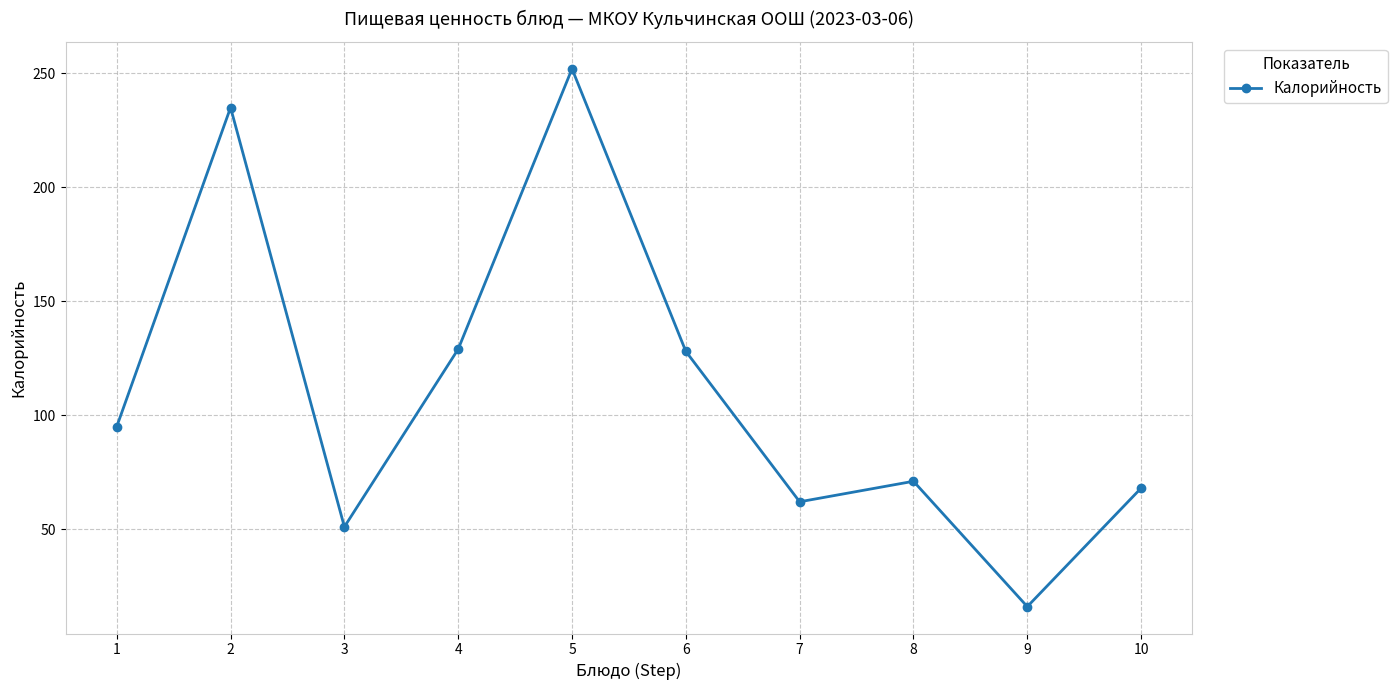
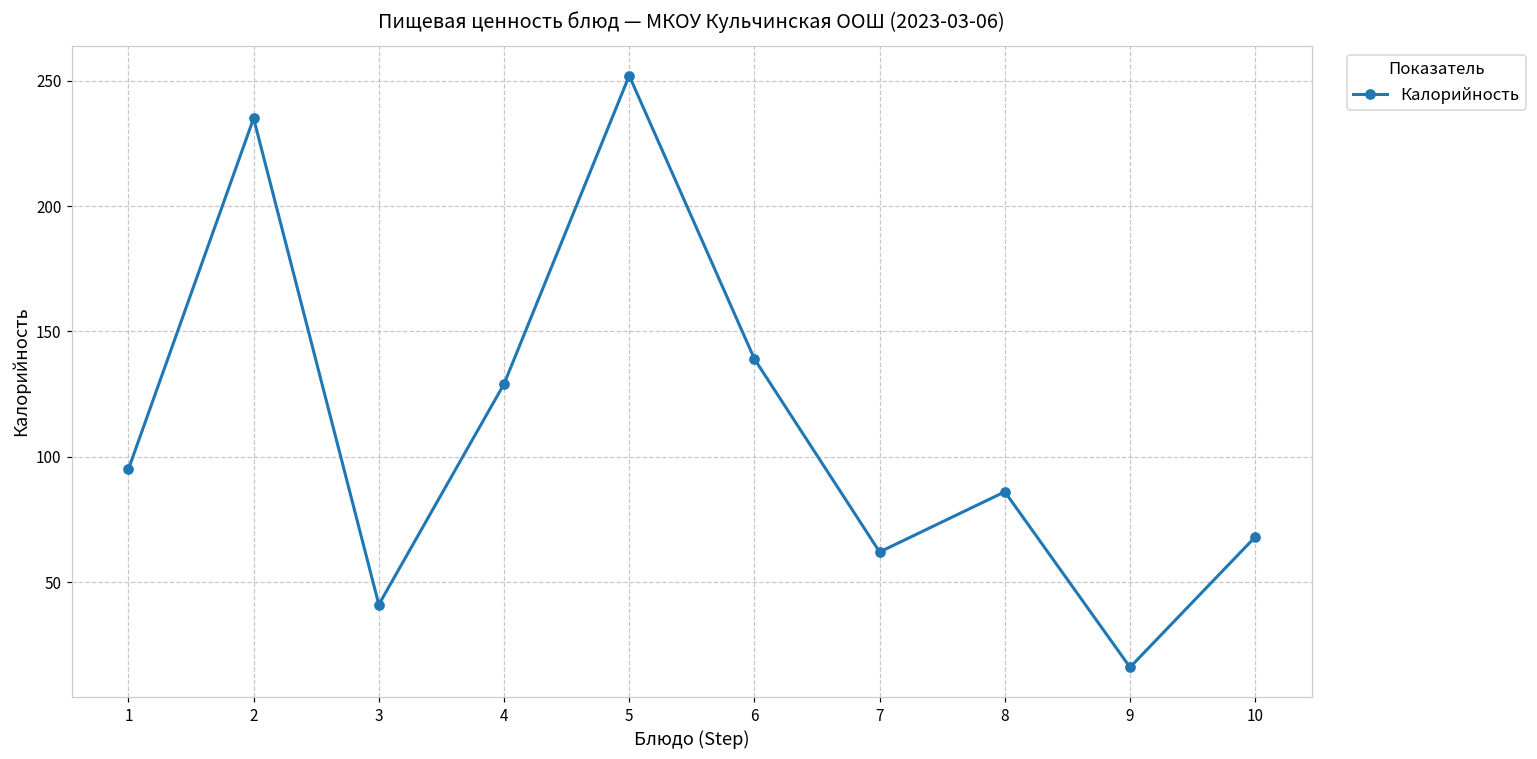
  {
    "1": 95,
    "2": 235,
-   "3": 51,
+   "3": 41,
    "4": 129,
    "5": 252,
-   "6": 128,
+   "6": 139,
    "7": 62,
-   "8": 71,
+   "8": 86,
    "9": 16,
    "10": 68
  }
